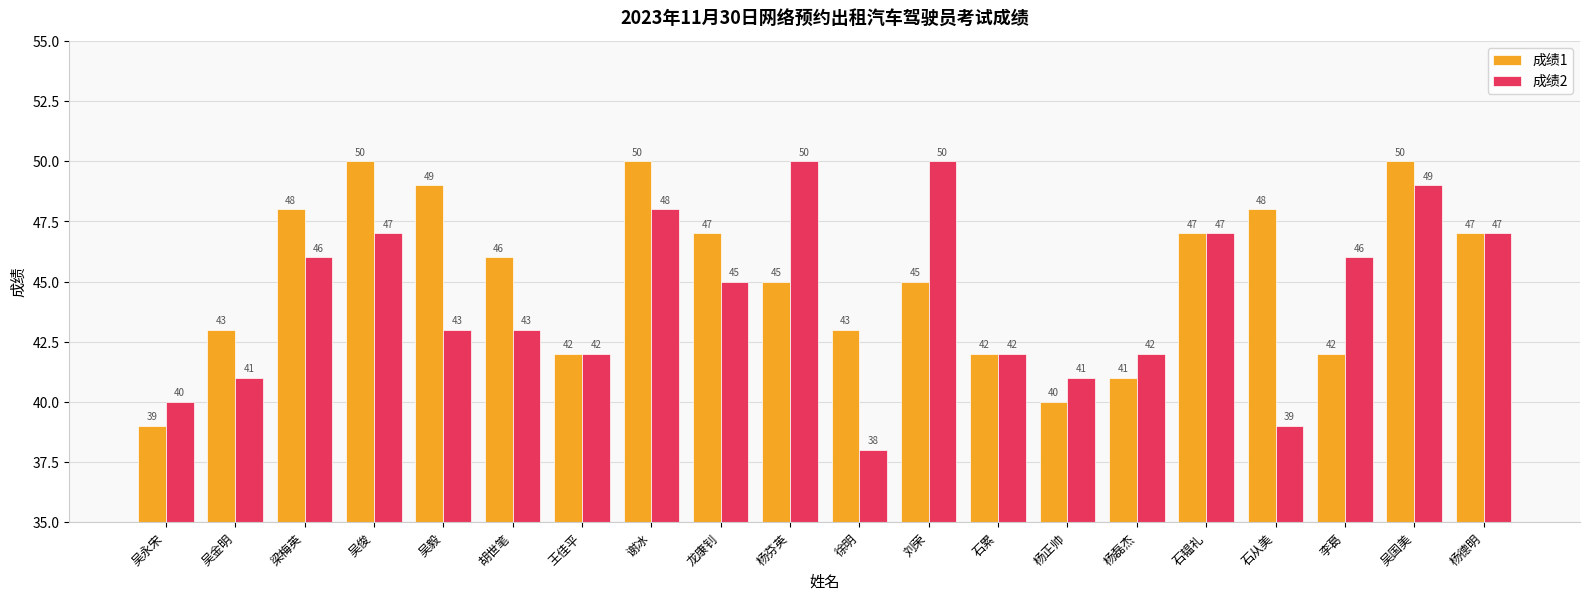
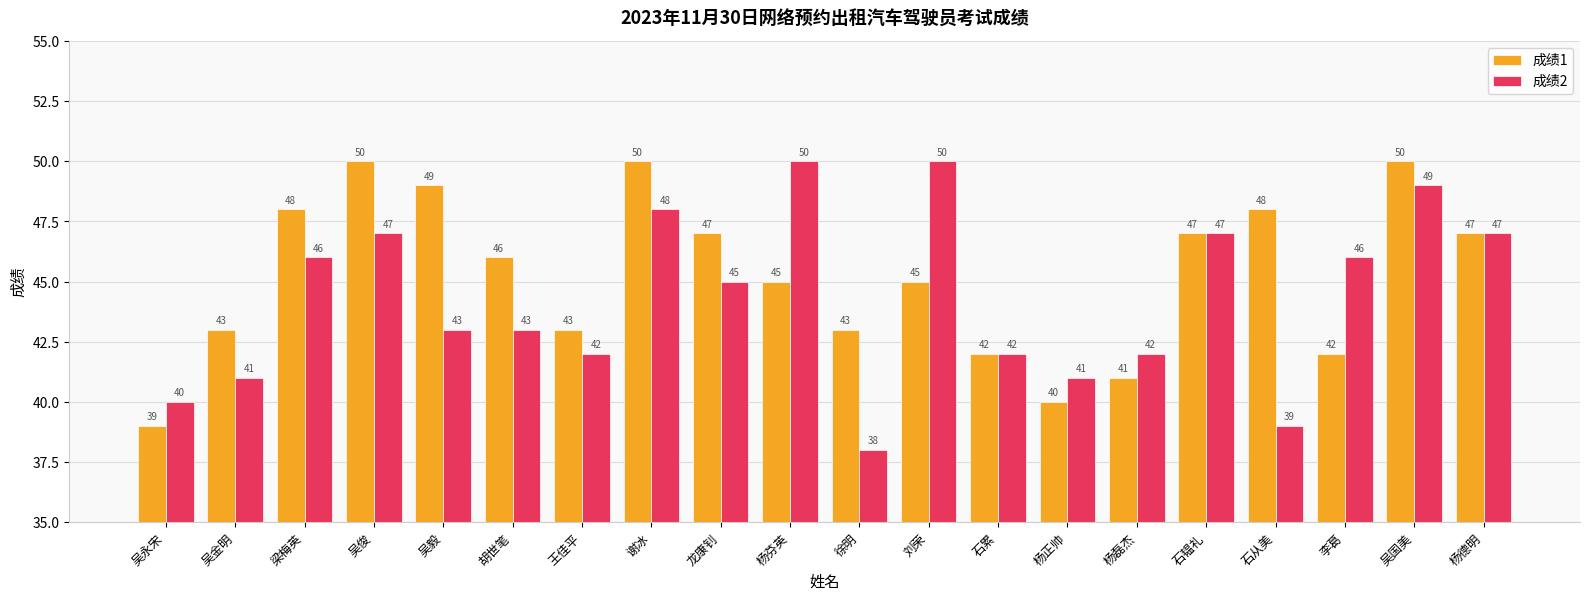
  {
    "成绩1": {
      "吴永宋": 39,
      "吴金明": 43,
      "梁梅英": 48,
      "吴俊": 50,
      "吴毅": 49,
      "胡世笔": 46,
-     "王佳平": 42,
+     "王佳平": 43,
      "谢冰": 50,
      "龙康钊": 47,
      "杨芬英": 45,
      "徐明": 43,
      "刘荣": 45,
      "石累": 42,
      "杨正帅": 40,
      "杨磊杰": 41,
      "石韫礼": 47,
      "石从美": 48,
      "李葛": 42,
      "吴国美": 50,
      "杨德明": 47
    },
    "成绩2": {
      "吴永宋": 40,
      "吴金明": 41,
      "梁梅英": 46,
      "吴俊": 47,
      "吴毅": 43,
      "胡世笔": 43,
      "王佳平": 42,
      "谢冰": 48,
      "龙康钊": 45,
      "杨芬英": 50,
      "徐明": 38,
      "刘荣": 50,
      "石累": 42,
      "杨正帅": 41,
      "杨磊杰": 42,
      "石韫礼": 47,
      "石从美": 39,
      "李葛": 46,
      "吴国美": 49,
      "杨德明": 47
    }
  }
